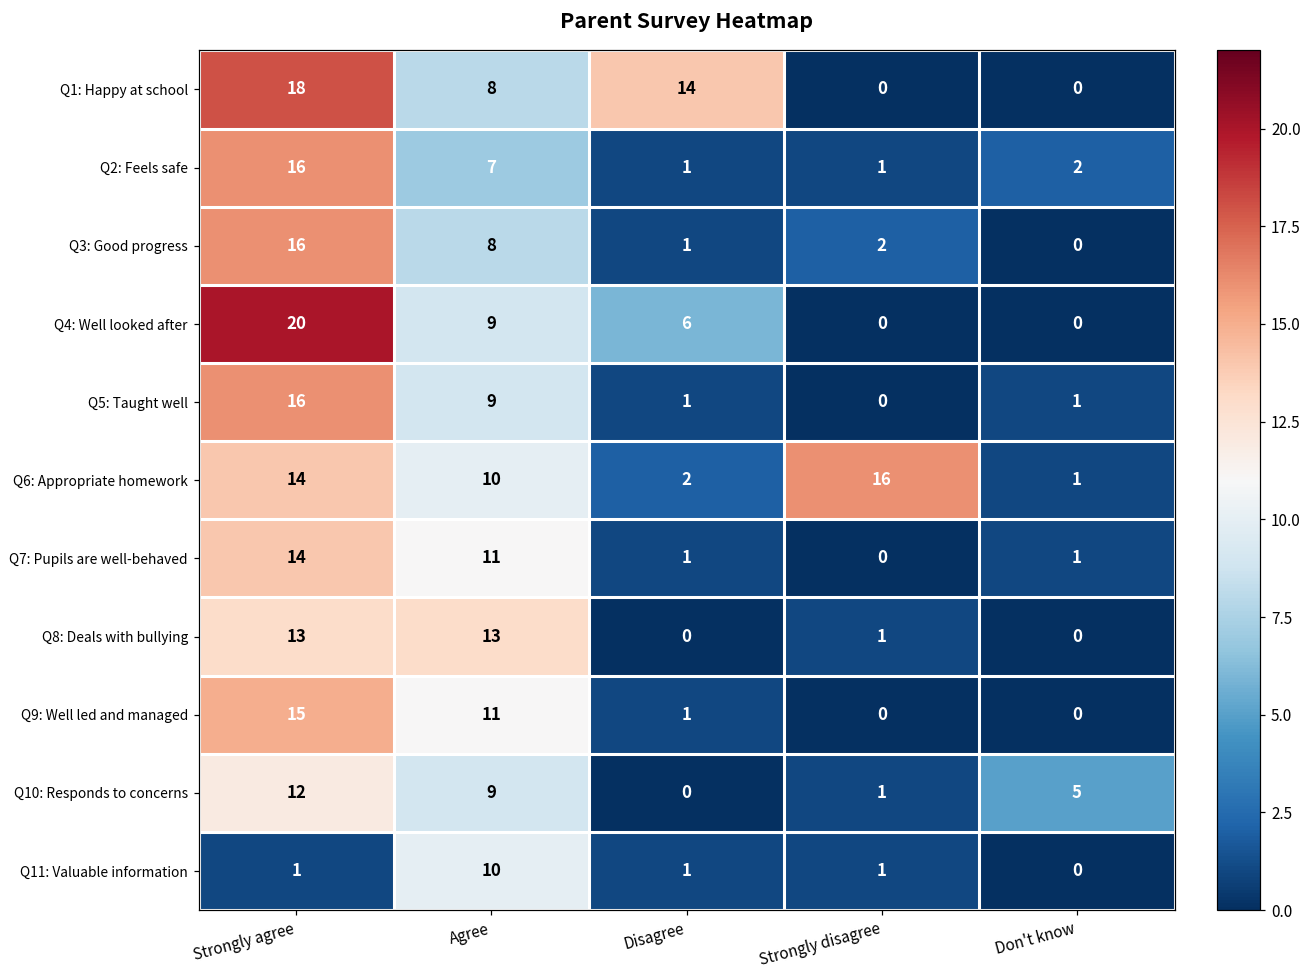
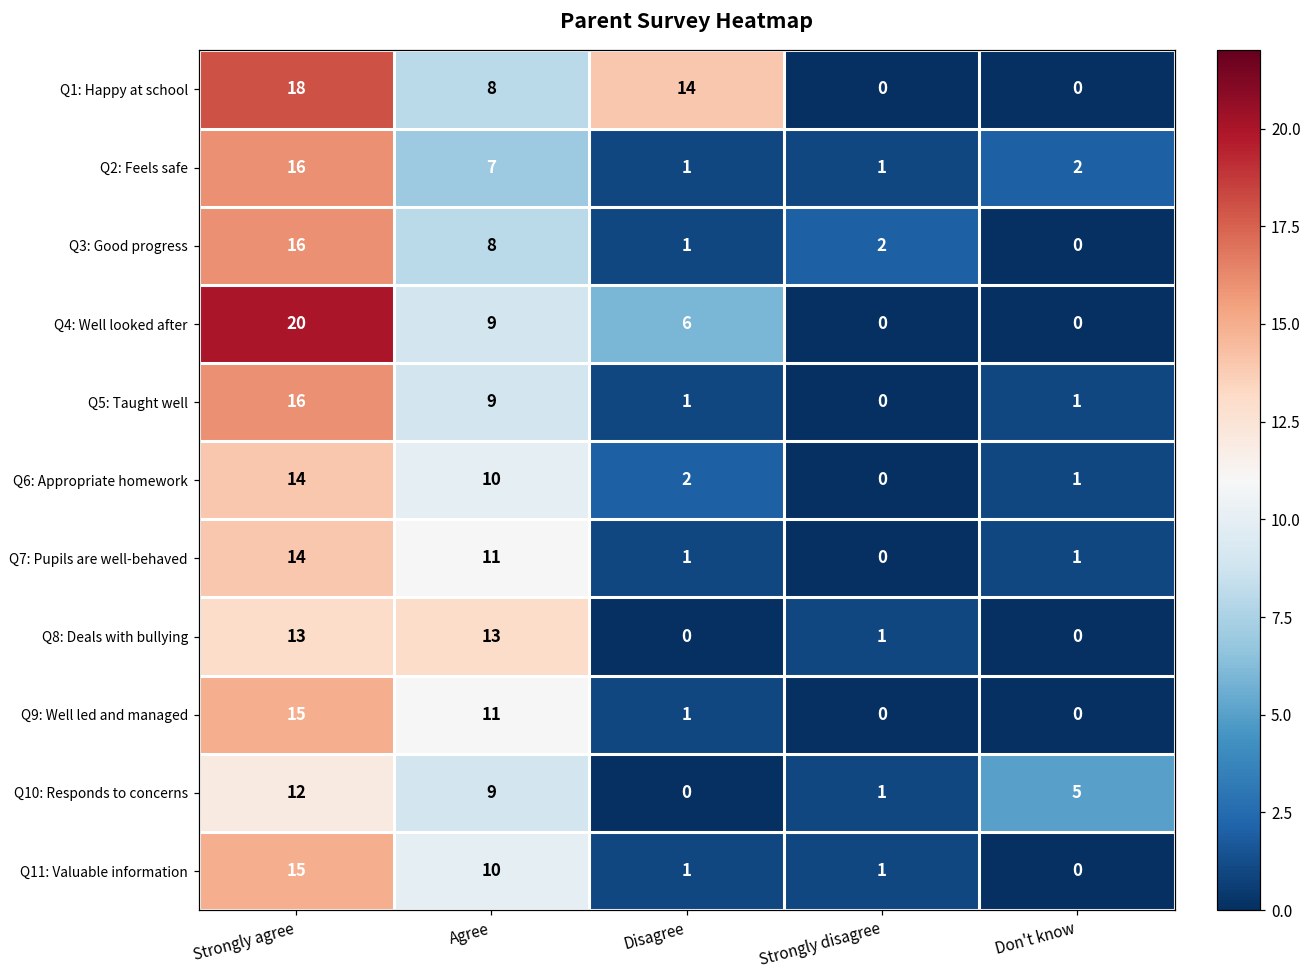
  {
    "Q1: Happy at school": {
      "Strongly agree": 18,
      "Agree": 8,
      "Disagree": 14,
      "Strongly disagree": 0,
      "Don't know": 0
    },
    "Q2: Feels safe": {
      "Strongly agree": 16,
      "Agree": 7,
      "Disagree": 1,
      "Strongly disagree": 1,
      "Don't know": 2
    },
    "Q3: Good progress": {
      "Strongly agree": 16,
      "Agree": 8,
      "Disagree": 1,
      "Strongly disagree": 2,
      "Don't know": 0
    },
    "Q4: Well looked after": {
      "Strongly agree": 20,
      "Agree": 9,
      "Disagree": 6,
      "Strongly disagree": 0,
      "Don't know": 0
    },
    "Q5: Taught well": {
      "Strongly agree": 16,
      "Agree": 9,
      "Disagree": 1,
      "Strongly disagree": 0,
      "Don't know": 1
    },
    "Q6: Appropriate homework": {
      "Strongly agree": 14,
      "Agree": 10,
      "Disagree": 2,
-     "Strongly disagree": 16,
+     "Strongly disagree": 0,
      "Don't know": 1
    },
    "Q7: Pupils are well-behaved": {
      "Strongly agree": 14,
      "Agree": 11,
      "Disagree": 1,
      "Strongly disagree": 0,
      "Don't know": 1
    },
    "Q8: Deals with bullying": {
      "Strongly agree": 13,
      "Agree": 13,
      "Disagree": 0,
      "Strongly disagree": 1,
      "Don't know": 0
    },
    "Q9: Well led and managed": {
      "Strongly agree": 15,
      "Agree": 11,
      "Disagree": 1,
      "Strongly disagree": 0,
      "Don't know": 0
    },
    "Q10: Responds to concerns": {
      "Strongly agree": 12,
      "Agree": 9,
      "Disagree": 0,
      "Strongly disagree": 1,
      "Don't know": 5
    },
    "Q11: Valuable information": {
-     "Strongly agree": 1,
+     "Strongly agree": 15,
      "Agree": 10,
      "Disagree": 1,
      "Strongly disagree": 1,
      "Don't know": 0
    }
  }
